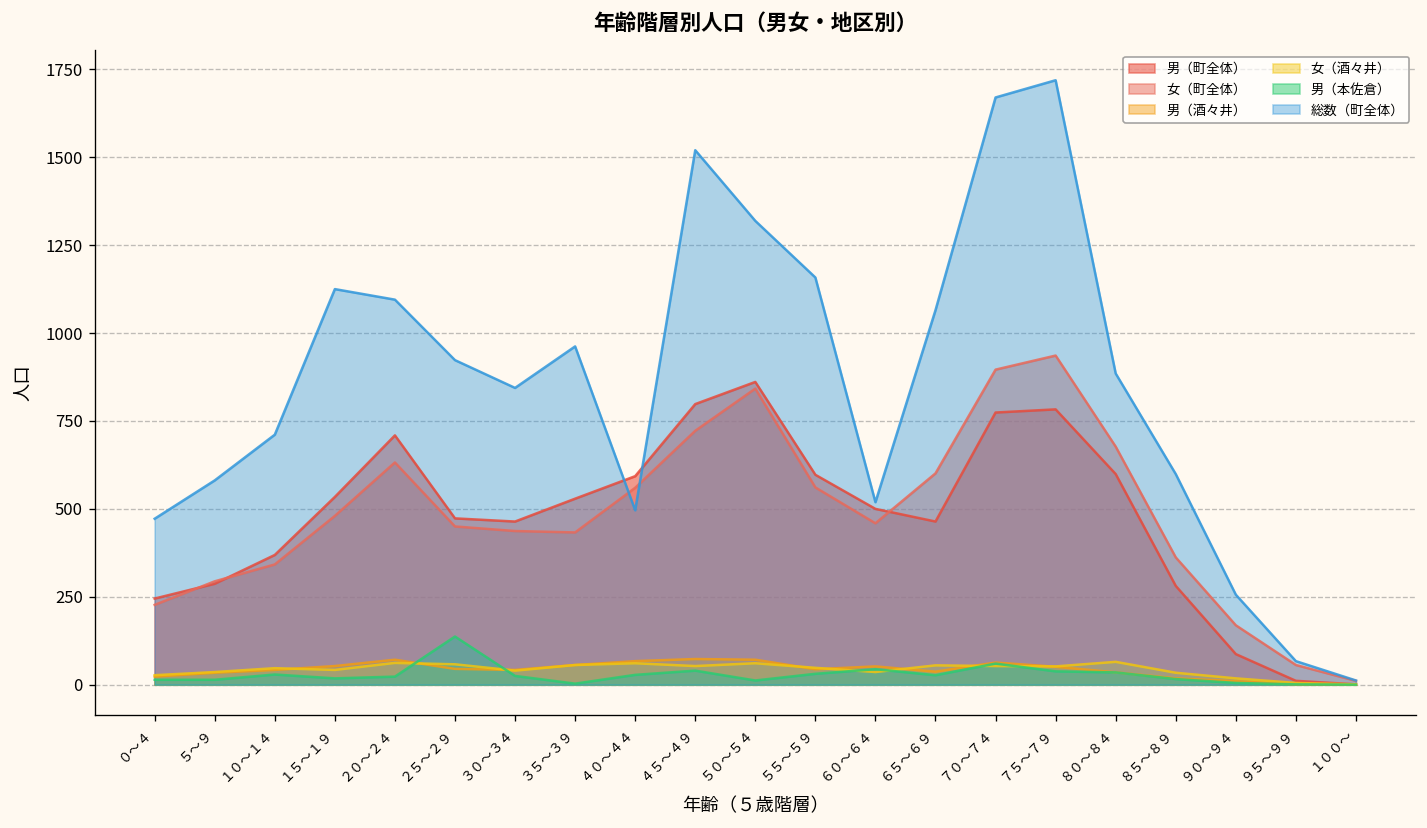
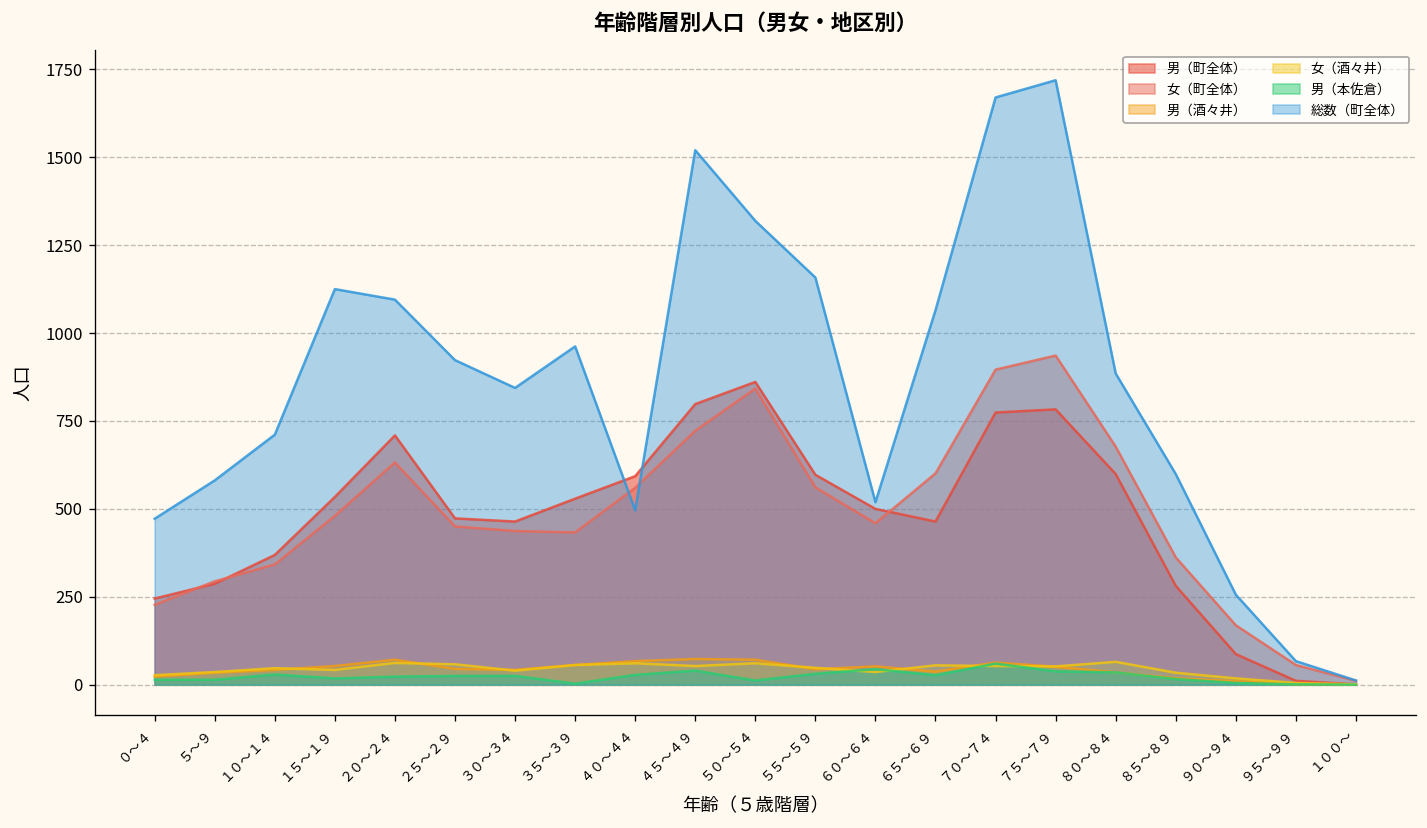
  {
    "男（本佐倉）": {
      "０～４": 10,
      "５～９": 10,
      "１０～１４": 30,
      "１５～１９": 20,
      "２０～２４": 20,
-     "２５～２９": 140,
+     "２５～２９": 30,
      "３０～３４": 30,
      "３５～３９": 0,
      "４０～４４": 30,
      "４５～４９": 40,
      "５０～５４": 10,
      "５５～５９": 30,
      "６５～６９": 30,
      "７５～７９": 40
    },
    "総数（町全体）": {
      "０～４": 470,
      "５～９": 580,
      "１０～１４": 710,
      "１５～１９": 1130,
      "２０～２４": 1100,
      "２５～２９": 920,
      "３０～３４": 840,
      "３５～３９": 960,
      "４０～４４": 500,
      "４５～４９": 1520,
      "５０～５４": 1320,
      "５５～５９": 1160,
      "６０～６４": 520,
      "６５～６９": 1070,
      "７０～７４": 1670,
      "７５～７９": 1720,
      "８０～８４": 890,
      "８５～８９": 600,
      "９０～９４": 260,
      "９５～９９": 70
    }
  }
